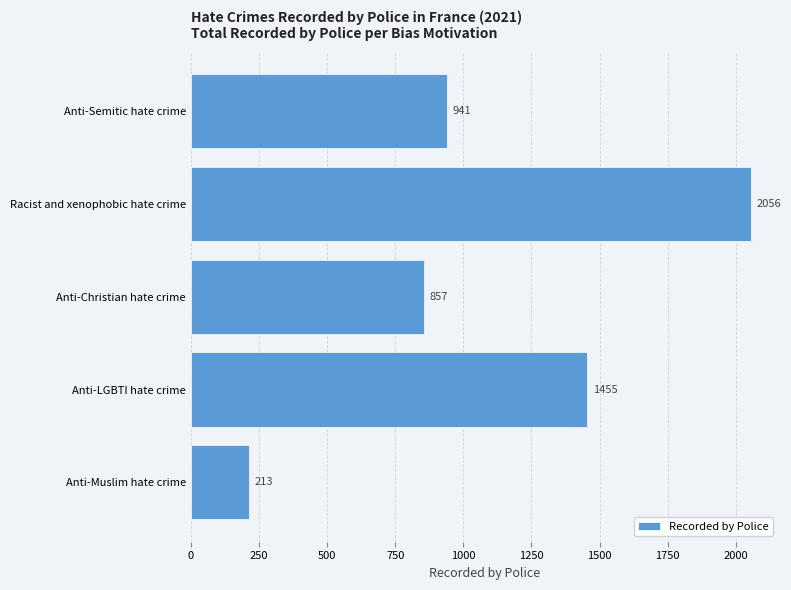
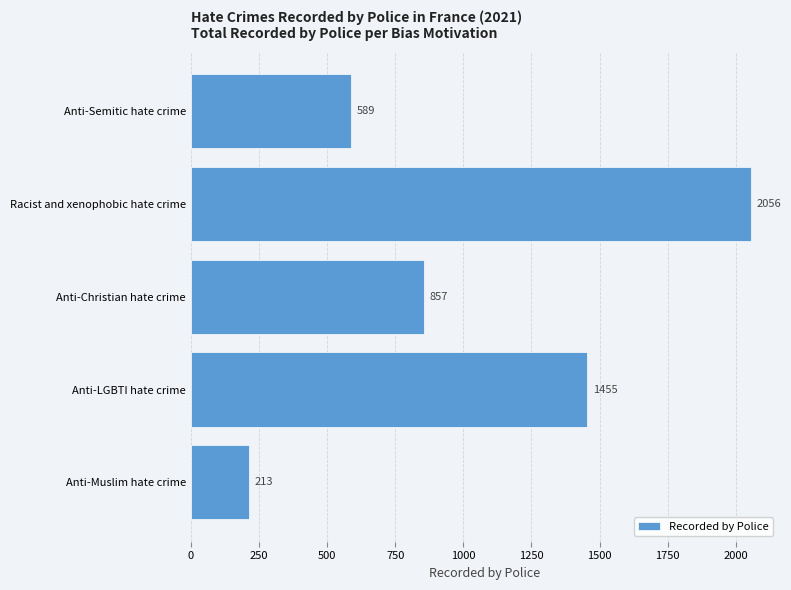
  {
-   "Anti-Semitic hate crime": 941,
+   "Anti-Semitic hate crime": 589,
    "Racist and xenophobic hate crime": 2056,
    "Anti-Christian hate crime": 857,
    "Anti-LGBTI hate crime": 1455,
    "Anti-Muslim hate crime": 213
  }
